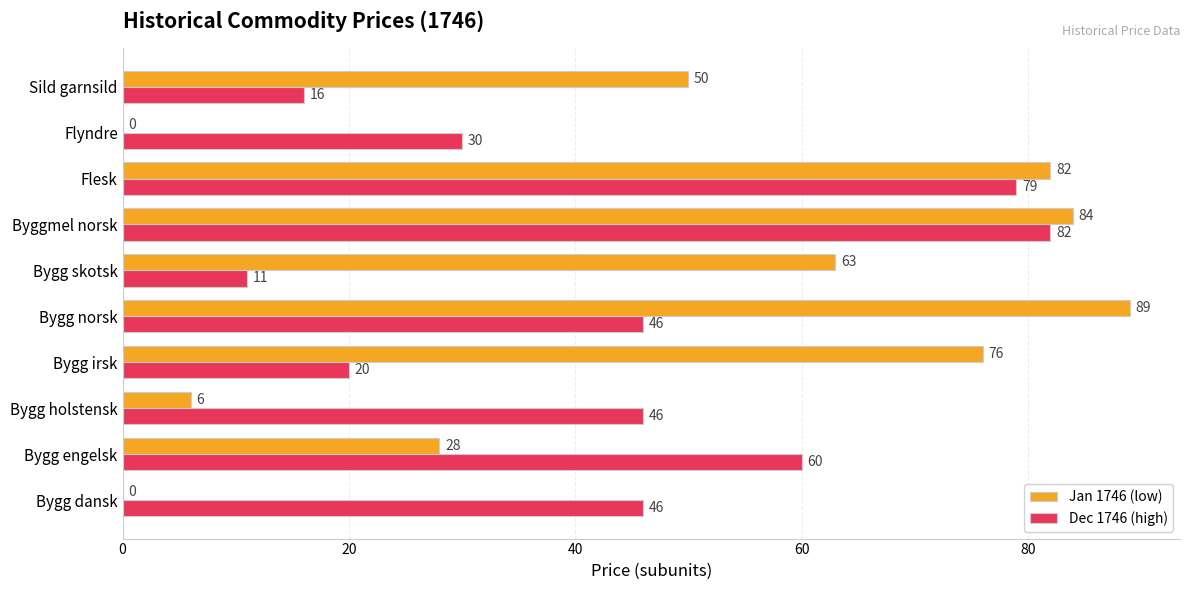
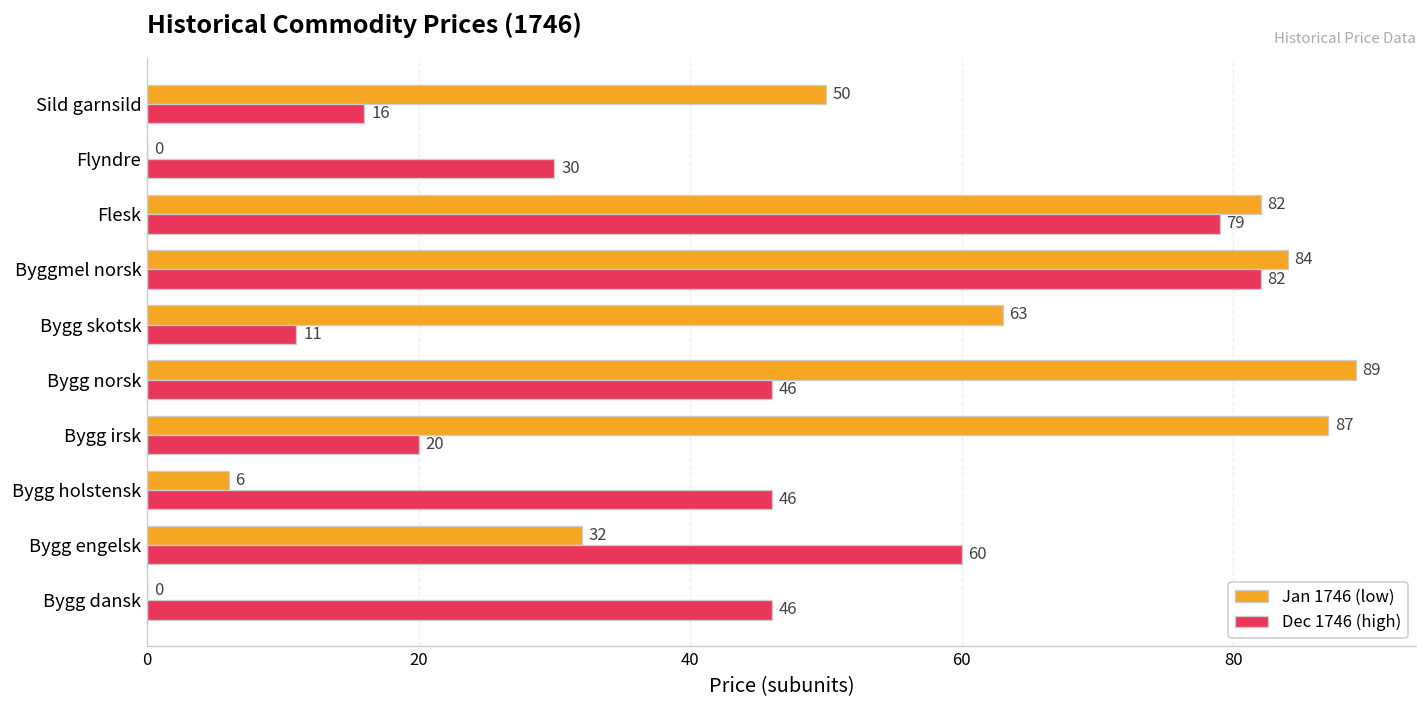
  {
    "Jan 1746 (low)": {
      "Sild garnsild": 50,
      "Flyndre": 0,
      "Flesk": 82,
      "Byggmel norsk": 84,
      "Bygg skotsk": 63,
      "Bygg norsk": 89,
-     "Bygg irsk": 76,
+     "Bygg irsk": 87,
      "Bygg holstensk": 6,
-     "Bygg engelsk": 28,
+     "Bygg engelsk": 32,
      "Bygg dansk": 0
    },
    "Dec 1746 (high)": {
      "Sild garnsild": 16,
      "Flyndre": 30,
      "Flesk": 79,
      "Byggmel norsk": 82,
      "Bygg skotsk": 11,
      "Bygg norsk": 46,
      "Bygg irsk": 20,
      "Bygg holstensk": 46,
      "Bygg engelsk": 60,
      "Bygg dansk": 46
    }
  }
